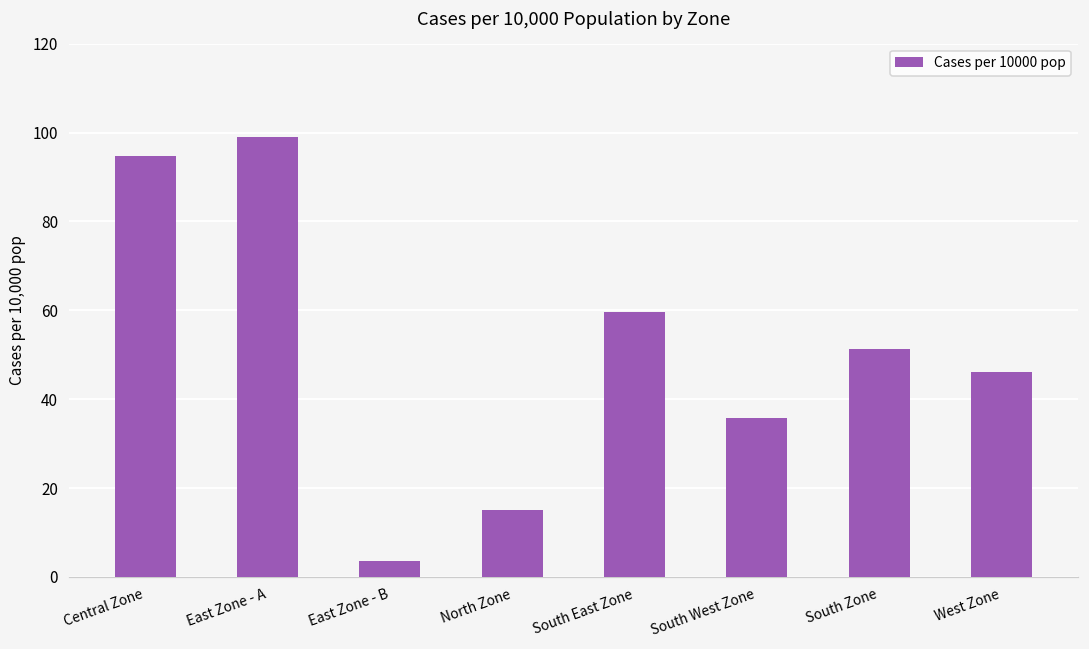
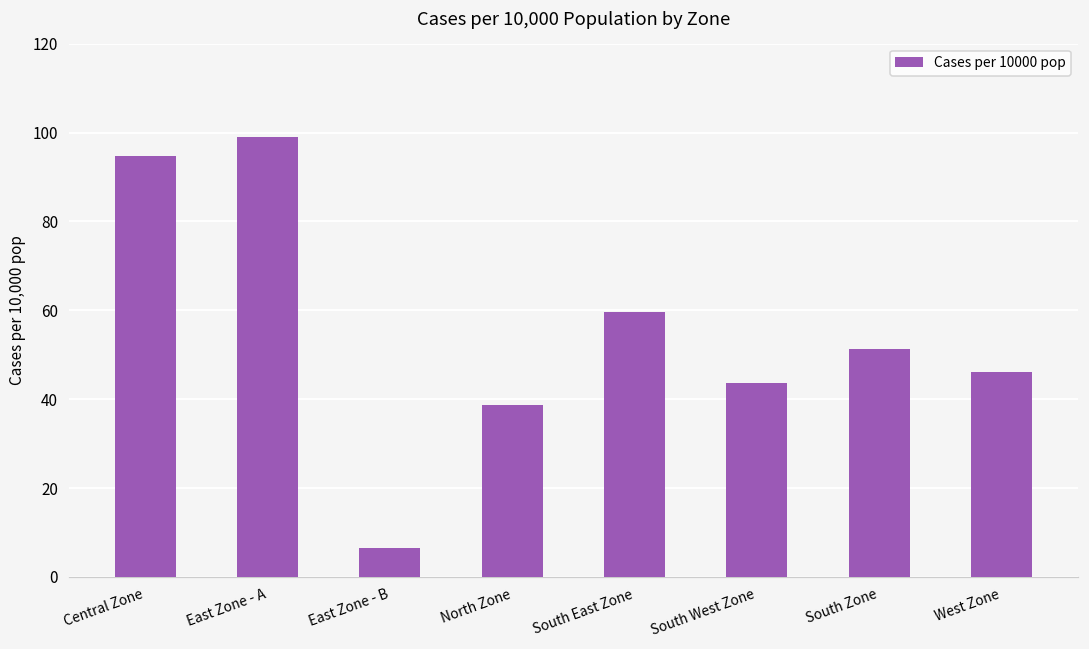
  {
    "Central Zone": 95,
    "East Zone - A": 99,
-   "East Zone - B": 4,
-   "North Zone": 15,
+   "East Zone - B": 6,
+   "North Zone": 39,
    "South East Zone": 60,
-   "South West Zone": 36,
+   "South West Zone": 44,
    "South Zone": 51,
    "West Zone": 46
  }
